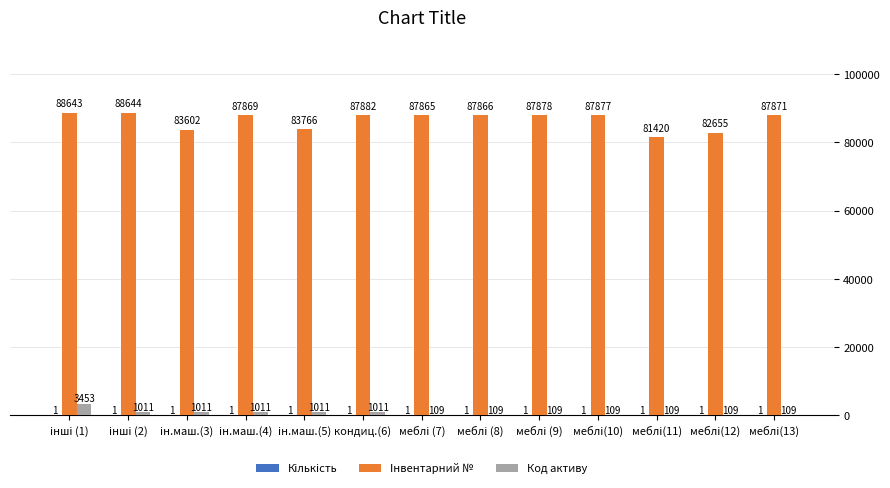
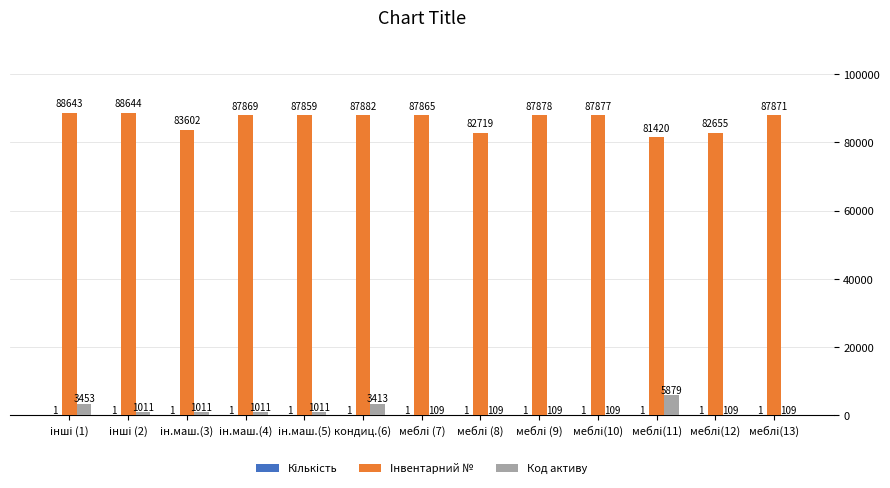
  {
    "Кількість": {
      "інші (1)": 1,
      "інші (2)": 1,
      "ін.маш.(3)": 1,
      "ін.маш.(4)": 1,
      "ін.маш.(5)": 1,
      "кондиц.(6)": 1,
      "меблі (7)": 1,
      "меблі (8)": 1,
      "меблі (9)": 1,
      "меблі(10)": 1,
      "меблі(11)": 1,
      "меблі(12)": 1,
      "меблі(13)": 1
    },
    "Інвентарний №": {
      "інші (1)": 88643,
      "інші (2)": 88644,
      "ін.маш.(3)": 83602,
      "ін.маш.(4)": 87869,
-     "ін.маш.(5)": 83766,
+     "ін.маш.(5)": 87859,
      "кондиц.(6)": 87882,
      "меблі (7)": 87865,
-     "меблі (8)": 87866,
+     "меблі (8)": 82719,
      "меблі (9)": 87878,
      "меблі(10)": 87877,
      "меблі(11)": 81420,
      "меблі(12)": 82655,
      "меблі(13)": 87871
    },
    "Код активу": {
      "інші (1)": 3453,
      "інші (2)": 1011,
      "ін.маш.(3)": 1011,
      "ін.маш.(4)": 1011,
      "ін.маш.(5)": 1011,
-     "кондиц.(6)": 1011,
+     "кондиц.(6)": 3413,
      "меблі (7)": 109,
      "меблі (8)": 109,
      "меблі (9)": 109,
      "меблі(10)": 109,
-     "меблі(11)": 109,
+     "меблі(11)": 5879,
      "меблі(12)": 109,
      "меблі(13)": 109
    }
  }
